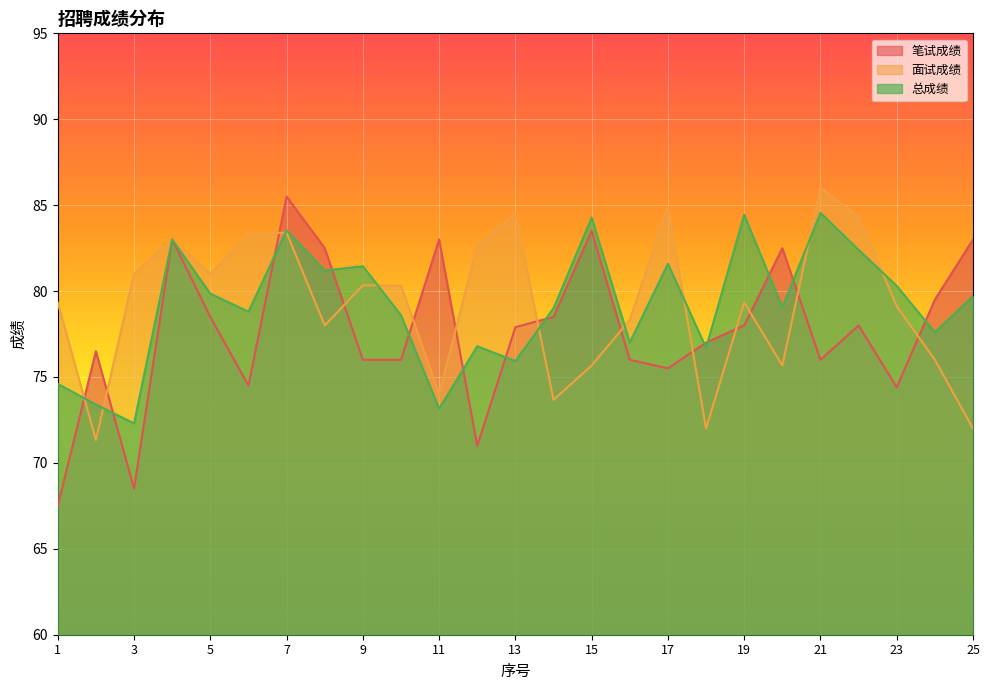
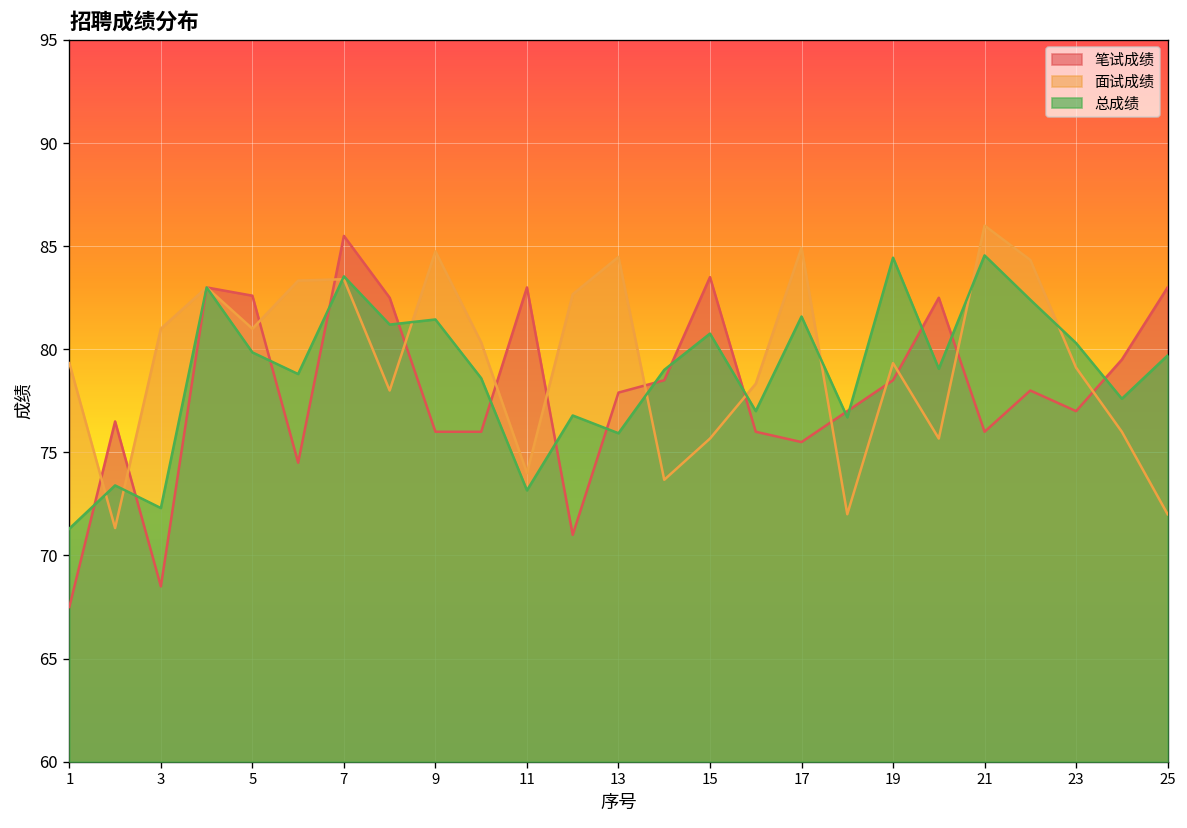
  {
    "笔试成绩": {
      "1": 67.5,
      "3": 68.5,
-     "5": 78.5,
+     "5": 82.6,
      "7": 85.5,
      "9": 76.0,
      "11": 83.0,
      "13": 77.9,
      "15": 83.5,
      "17": 75.5,
-     "19": 78.0,
+     "19": 78.5,
      "21": 76.0,
-     "23": 74.4,
+     "23": 77.0,
      "25": 83.0
    },
    "面试成绩": {
      "1": 79.3,
      "3": 81.0,
      "5": 81.0,
-     "9": 80.3,
+     "9": 84.8,
      "11": 74.0,
      "13": 84.5,
      "15": 75.7,
      "17": 84.9,
      "19": 79.3,
      "21": 86.0,
      "23": 79.1,
      "25": 72.0
    },
    "总成绩": {
-     "1": 74.6,
+     "1": 71.3,
      "3": 72.3,
      "5": 79.9,
      "9": 81.4,
      "11": 73.2,
      "13": 75.9,
-     "15": 84.3,
+     "15": 80.8,
      "17": 81.6,
      "19": 84.4,
      "21": 84.6,
      "23": 80.3,
      "25": 79.7
    }
  }
